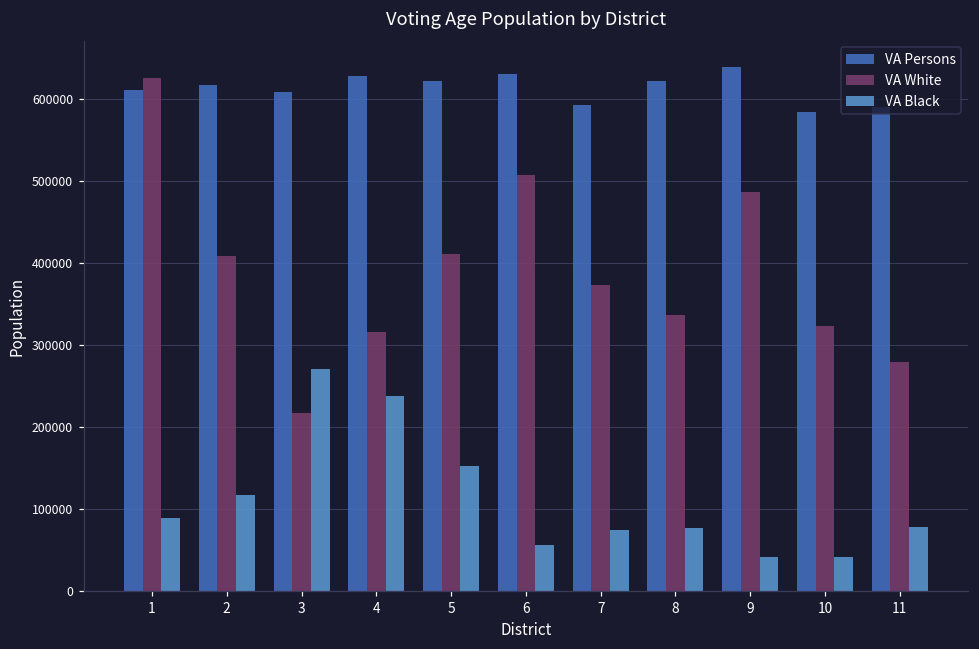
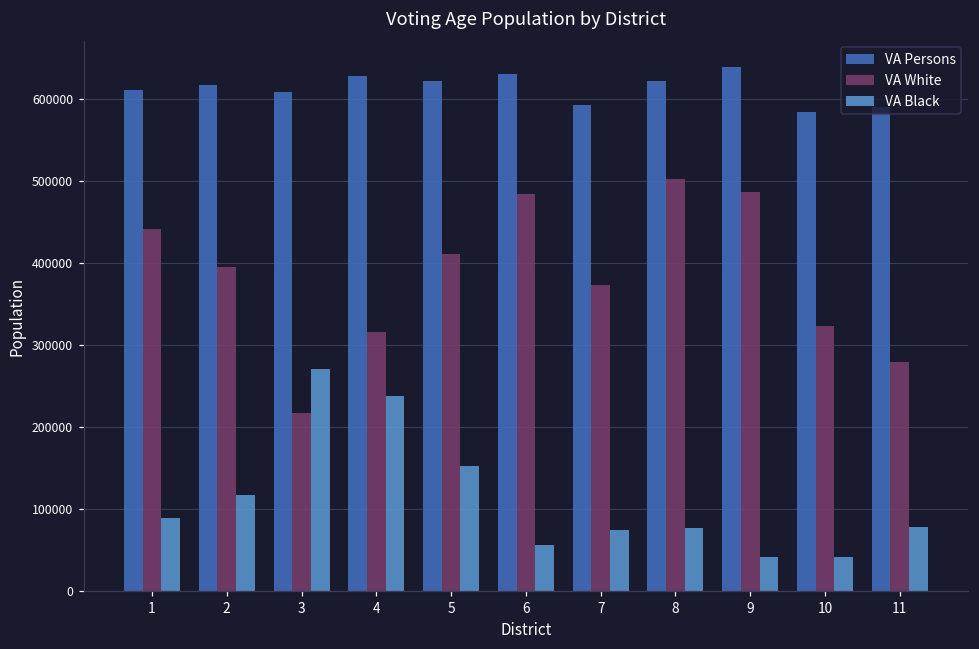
  {
    "VA White": {
-     "1": 630000,
-     "2": 410000,
+     "1": 440000,
+     "2": 400000,
      "3": 220000,
      "4": 320000,
      "5": 410000,
-     "6": 510000,
+     "6": 480000,
      "7": 370000,
-     "8": 340000,
+     "8": 500000,
      "9": 490000,
      "10": 320000,
      "11": 280000
    }
  }
